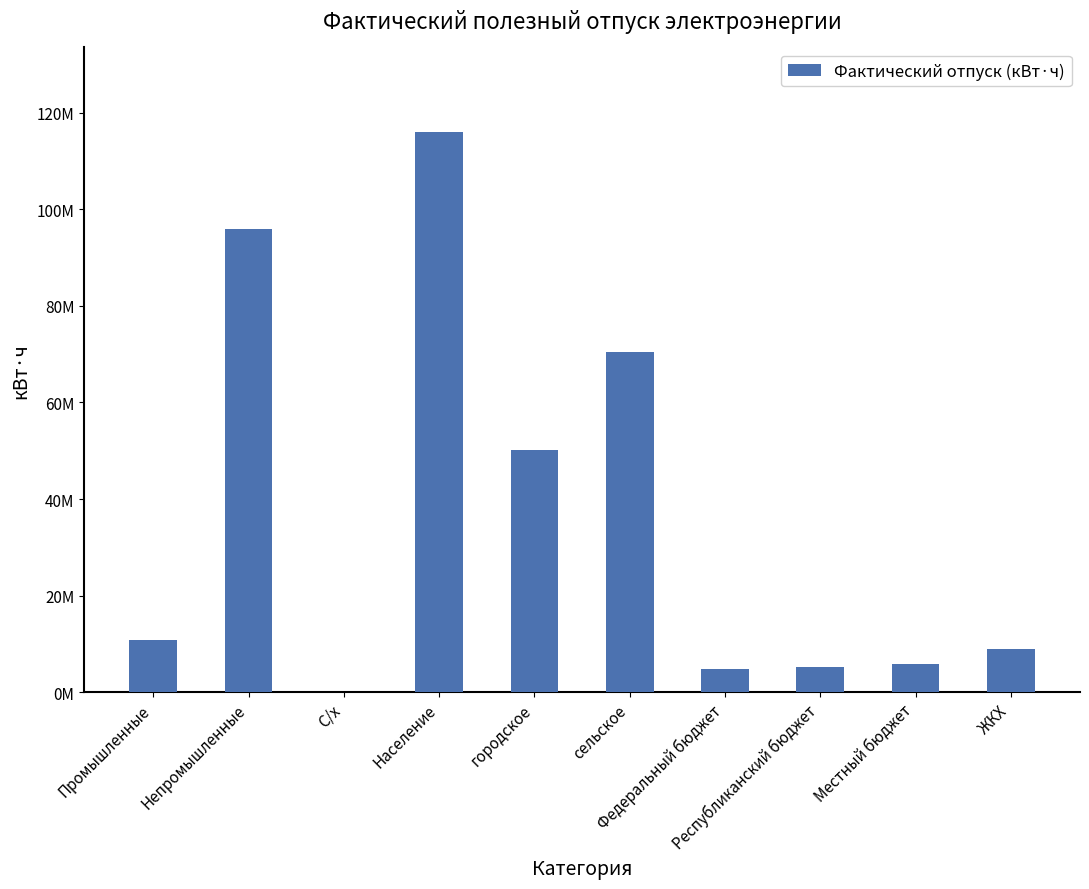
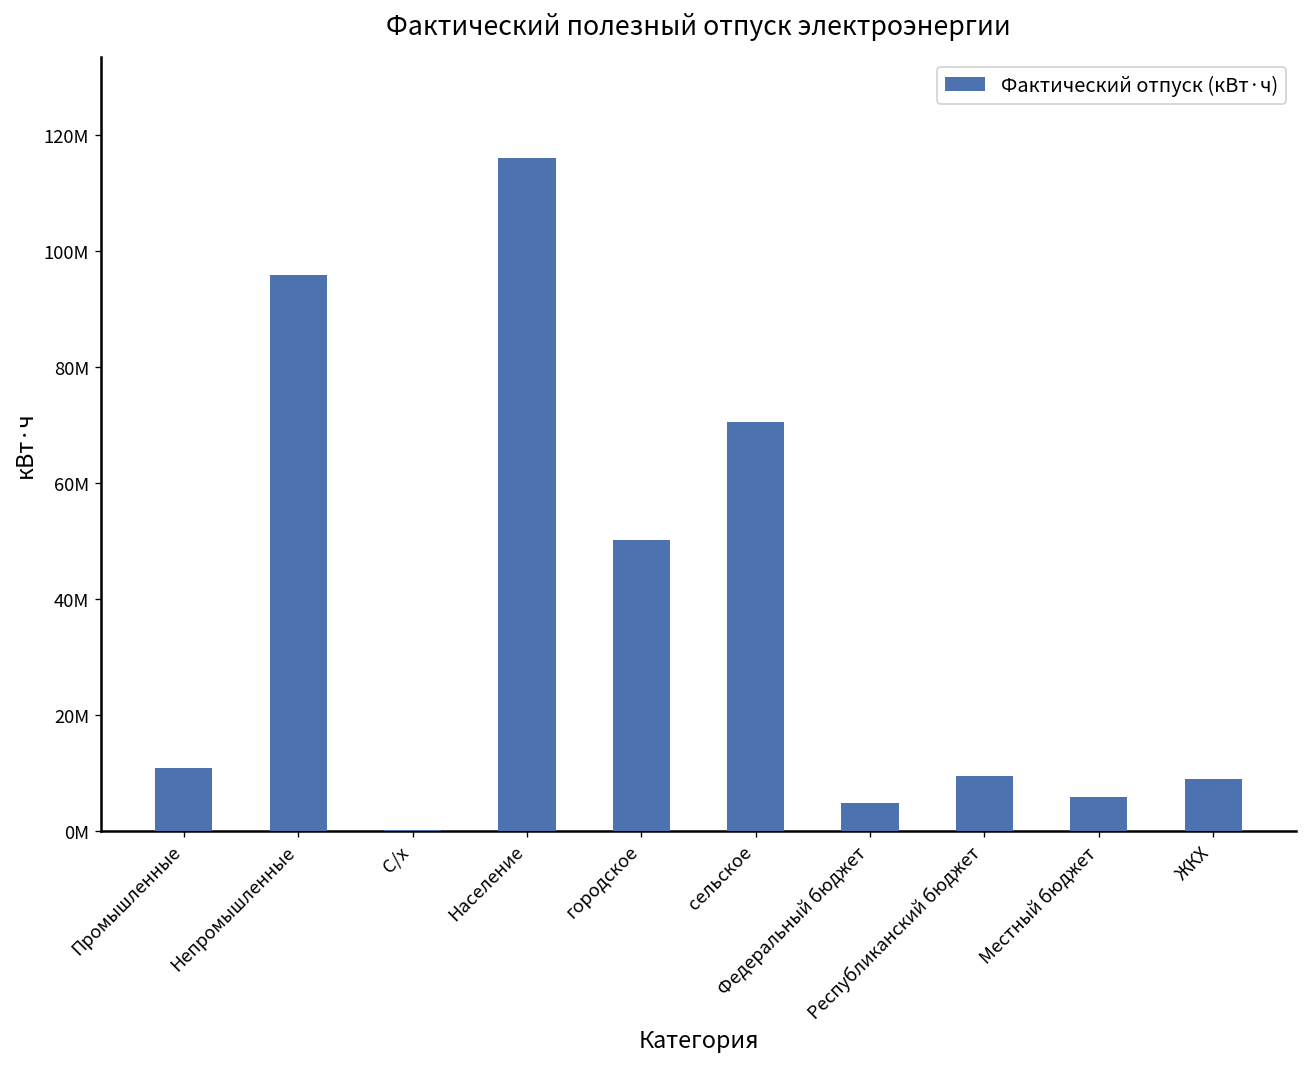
  {
    "Промышленные": 11000000,
    "Непромышленные": 96000000,
    "Население": 116000000,
    "городское": 50000000,
    "сельское": 71000000,
    "Федеральный бюджет": 5000000,
-   "Республиканский бюджет": 5000000,
+   "Республиканский бюджет": 9000000,
    "Местный бюджет": 6000000,
    "ЖКХ": 9000000
  }
